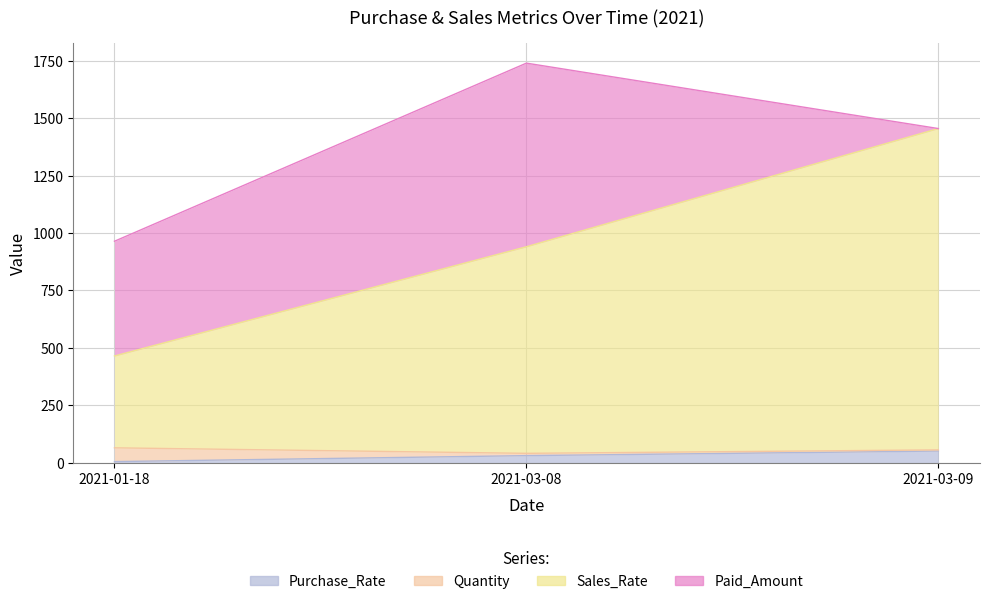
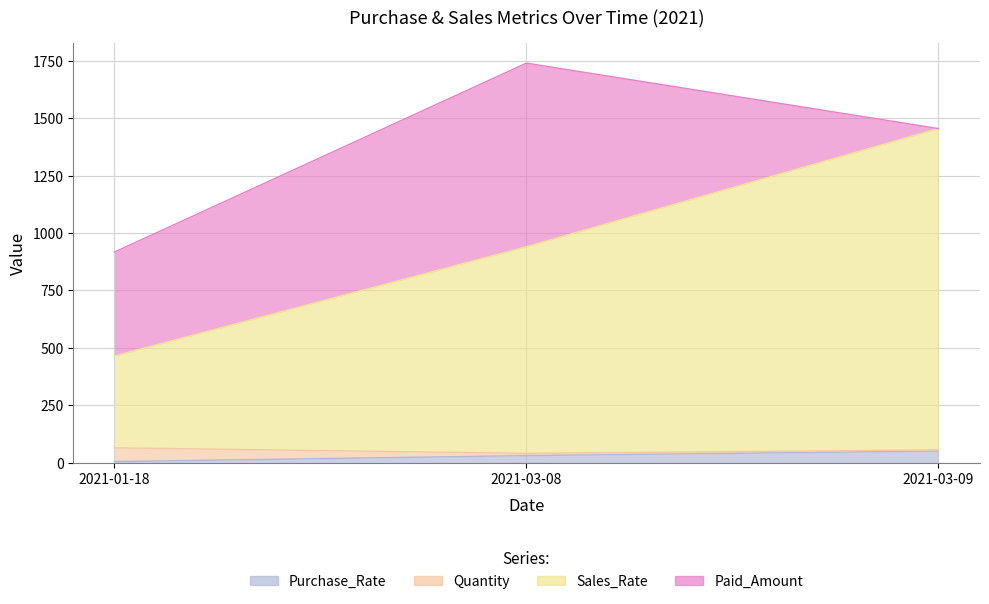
  {
    "Purchase_Rate": {
      "2021-01-18": 0
    },
    "Paid_Amount": {
-     "2021-01-18": 500,
+     "2021-01-18": 450,
      "2021-03-08": 800
    }
  }
